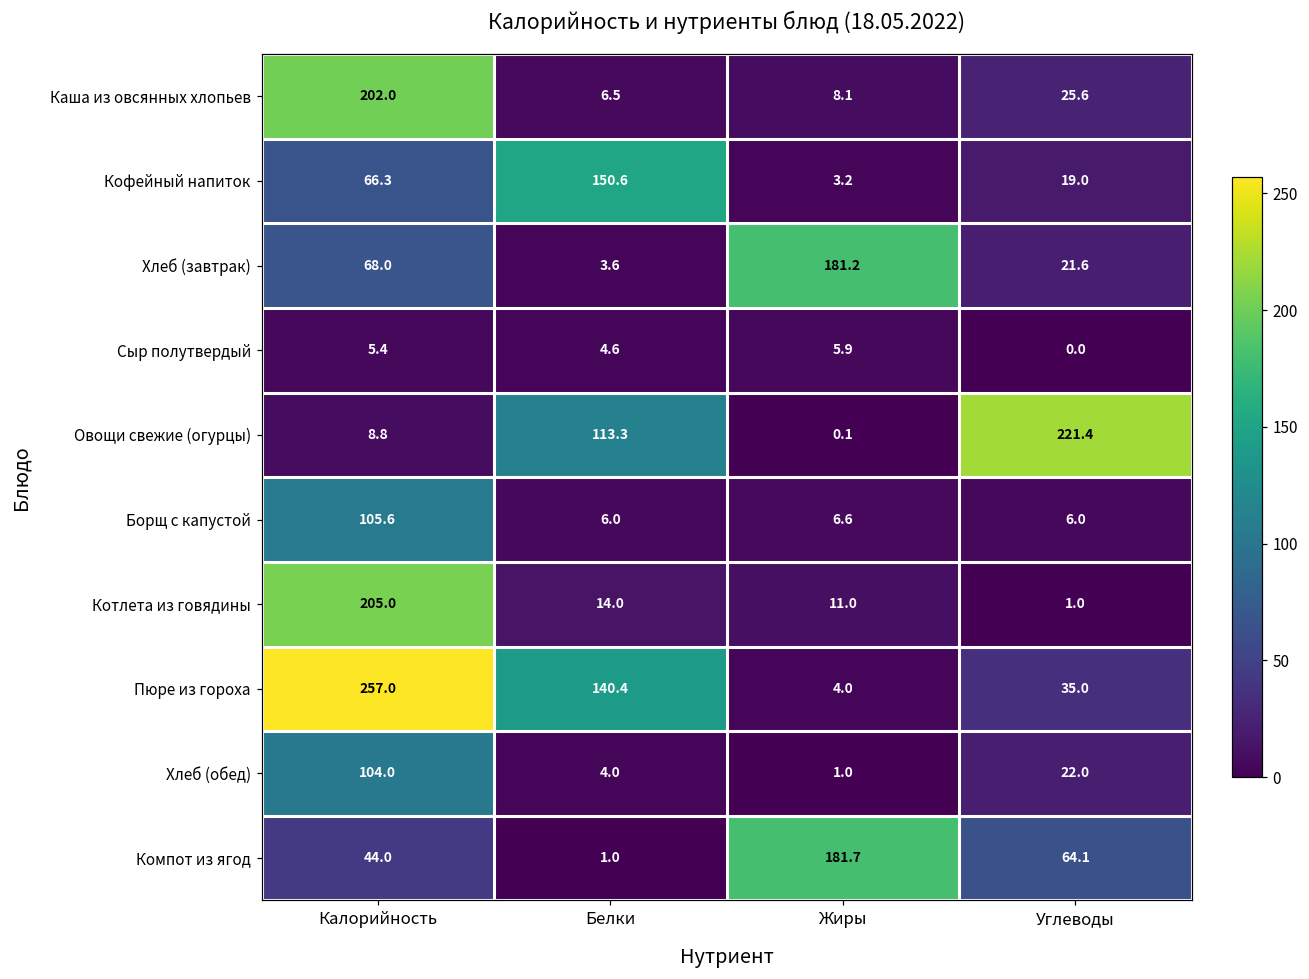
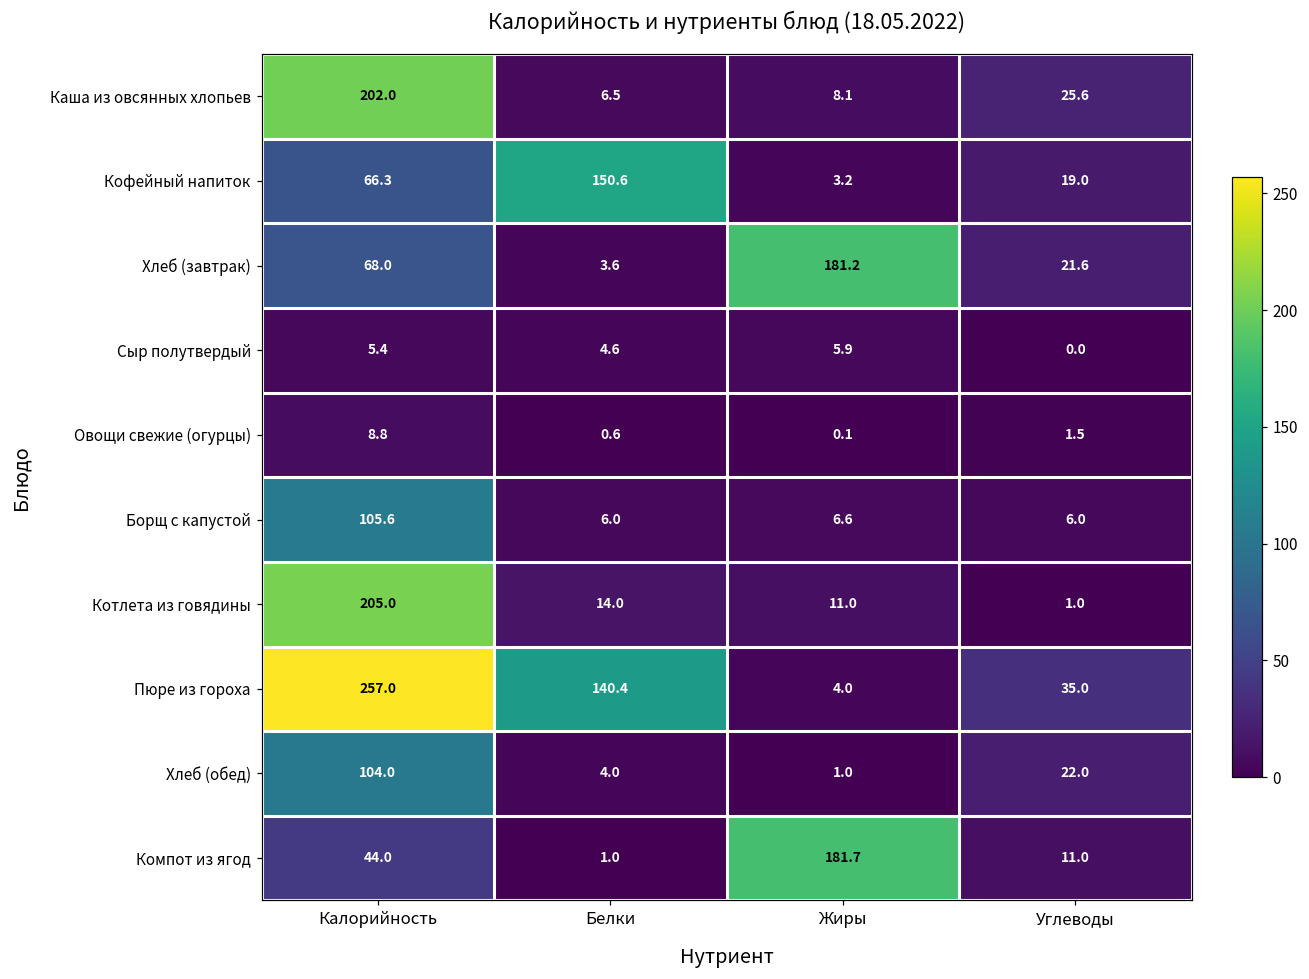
  {
    "Каша из овсянных хлопьев": {
      "Калорийность": 202.0,
      "Белки": 6.5,
      "Жиры": 8.1,
      "Углеводы": 25.6
    },
    "Кофейный напиток": {
      "Калорийность": 66.3,
      "Белки": 150.6,
      "Жиры": 3.2,
      "Углеводы": 19.0
    },
    "Хлеб (завтрак)": {
      "Калорийность": 68.0,
      "Белки": 3.6,
      "Жиры": 181.2,
      "Углеводы": 21.6
    },
    "Сыр полутвердый": {
      "Калорийность": 5.4,
      "Белки": 4.6,
      "Жиры": 5.9,
      "Углеводы": 0.0
    },
    "Овощи свежие (огурцы)": {
      "Калорийность": 8.8,
-     "Белки": 113.3,
+     "Белки": 0.6,
      "Жиры": 0.1,
-     "Углеводы": 221.4
+     "Углеводы": 1.5
    },
    "Борщ с капустой": {
      "Калорийность": 105.6,
      "Белки": 6.0,
      "Жиры": 6.6,
      "Углеводы": 6.0
    },
    "Котлета из говядины": {
      "Калорийность": 205.0,
      "Белки": 14.0,
      "Жиры": 11.0,
      "Углеводы": 1.0
    },
    "Пюре из гороха": {
      "Калорийность": 257.0,
      "Белки": 140.4,
      "Жиры": 4.0,
      "Углеводы": 35.0
    },
    "Хлеб (обед)": {
      "Калорийность": 104.0,
      "Белки": 4.0,
      "Жиры": 1.0,
      "Углеводы": 22.0
    },
    "Компот из ягод": {
      "Калорийность": 44.0,
      "Белки": 1.0,
      "Жиры": 181.7,
-     "Углеводы": 64.1
+     "Углеводы": 11.0
    }
  }
